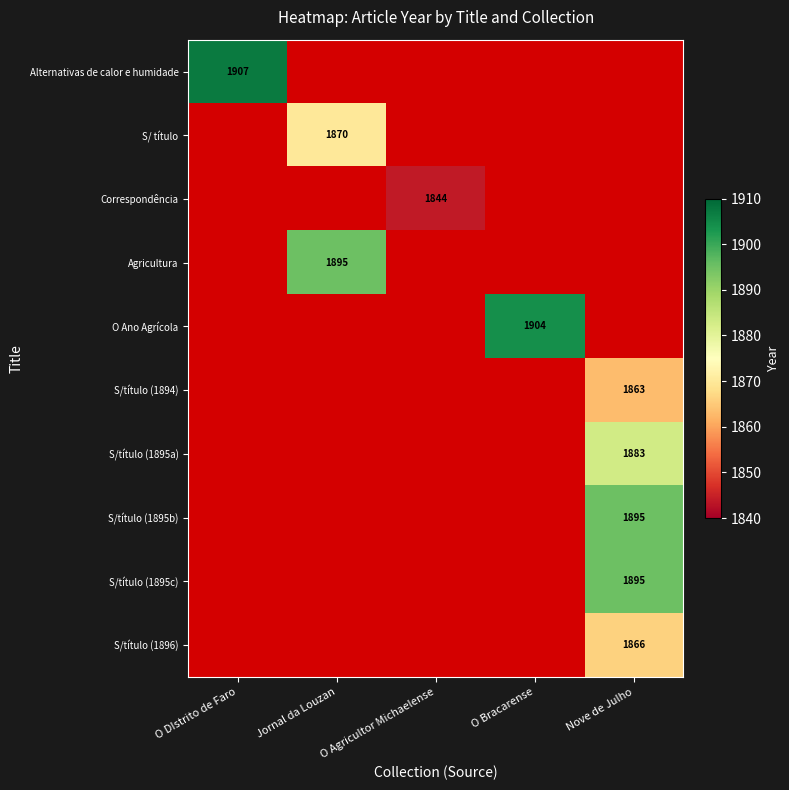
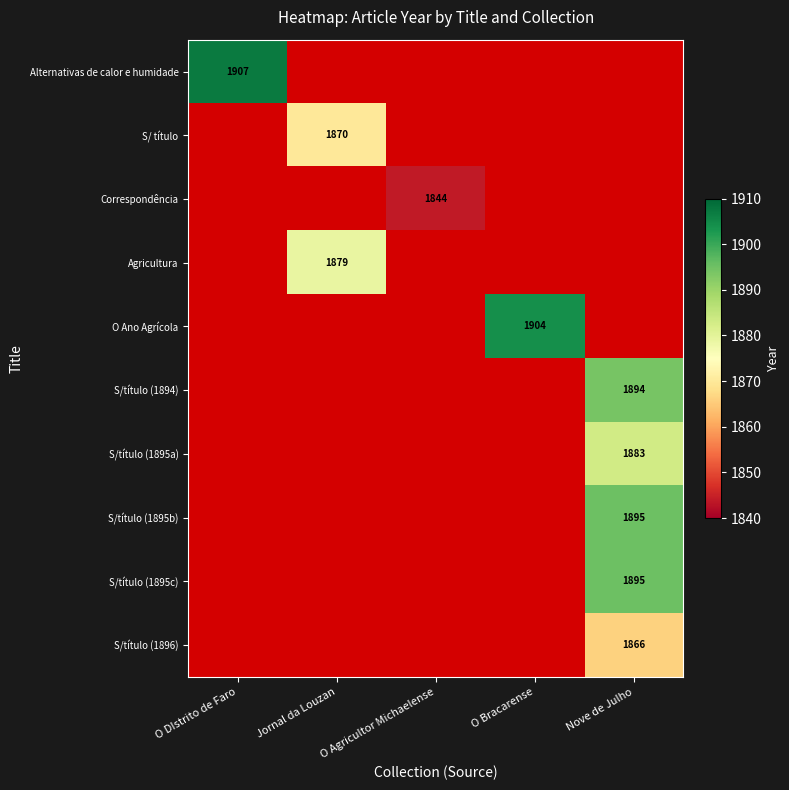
  {
    "Alternativas de calor e humidade": {
      "O DIstrito de Faro": 1907
    },
    "S/ título": {
      "Jornal da Louzan": 1870
    },
    "Correspondência": {
      "O Agricultor Michaelense": 1844
    },
    "Agricultura": {
-     "Jornal da Louzan": 1895
+     "Jornal da Louzan": 1879
    },
    "O Ano Agrícola": {
      "O Bracarense": 1904
    },
    "S/título (1894)": {
-     "Nove de Julho": 1863
+     "Nove de Julho": 1894
    },
    "S/título (1895a)": {
      "Nove de Julho": 1883
    },
    "S/título (1895b)": {
      "Nove de Julho": 1895
    },
    "S/título (1895c)": {
      "Nove de Julho": 1895
    },
    "S/título (1896)": {
      "Nove de Julho": 1866
    }
  }
